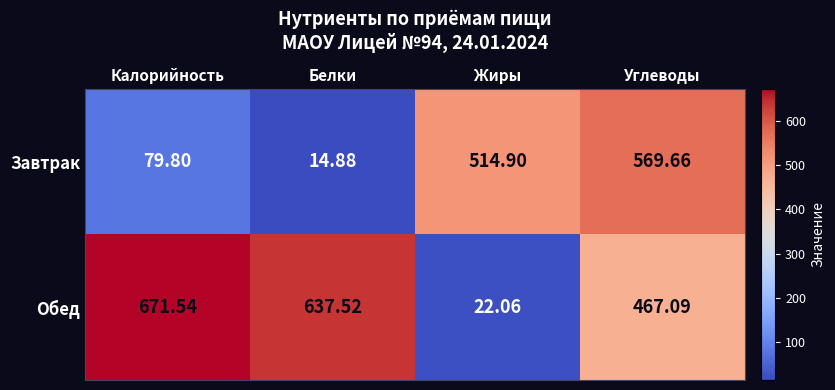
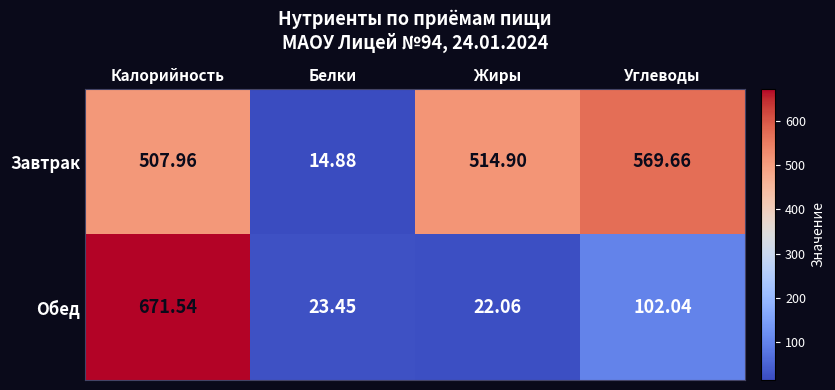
  {
    "Завтрак": {
-     "Калорийность": 79.80,
+     "Калорийность": 507.96,
      "Белки": 14.88,
      "Жиры": 514.90,
      "Углеводы": 569.66
    },
    "Обед": {
      "Калорийность": 671.54,
-     "Белки": 637.52,
+     "Белки": 23.45,
      "Жиры": 22.06,
-     "Углеводы": 467.09
+     "Углеводы": 102.04
    }
  }
